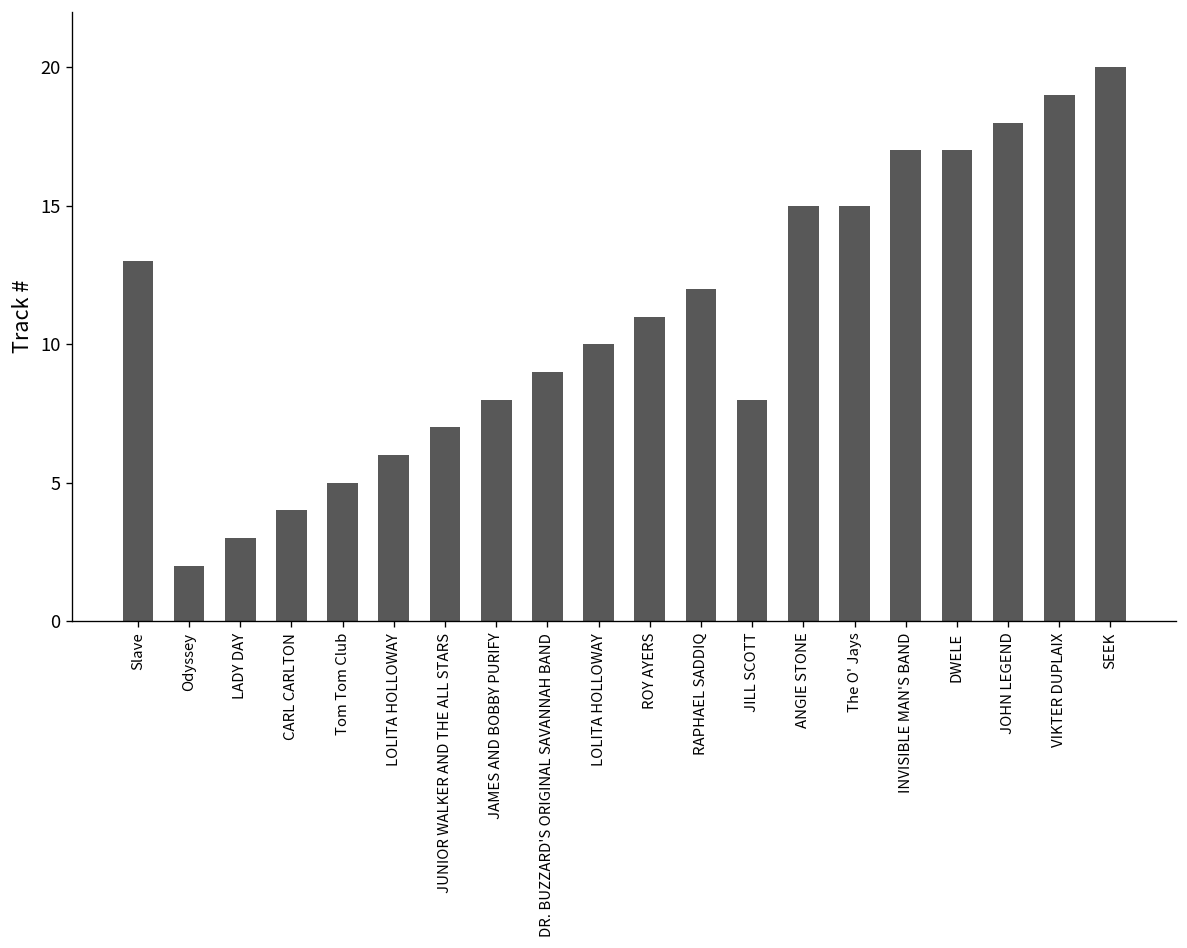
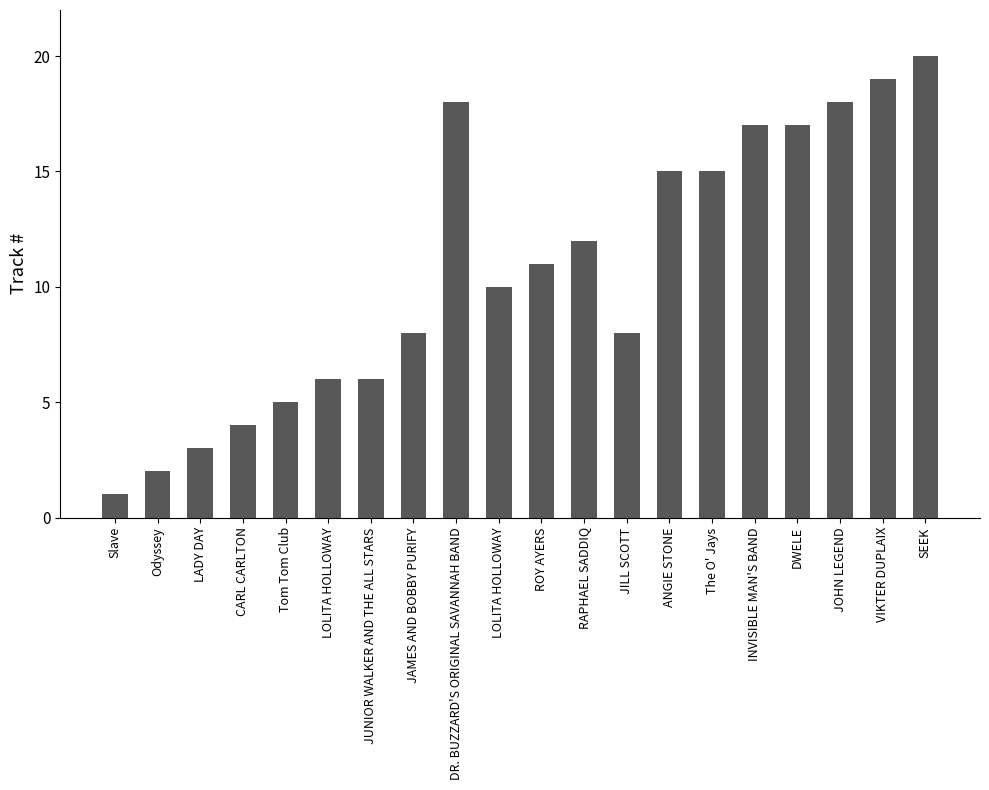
  {
-   "Slave": 13,
+   "Slave": 1,
    "Odyssey": 2,
    "LADY DAY": 3,
    "CARL CARLTON": 4,
    "Tom Tom Club": 5,
-   "JUNIOR WALKER AND THE ALL STARS": 7,
+   "JUNIOR WALKER AND THE ALL STARS": 6,
    "JAMES AND BOBBY PURIFY": 8,
-   "DR. BUZZARD'S ORIGINAL SAVANNAH BAND": 9,
+   "DR. BUZZARD'S ORIGINAL SAVANNAH BAND": 18,
    "ROY AYERS": 11,
    "RAPHAEL SADDIQ": 12,
    "JILL SCOTT": 8,
    "ANGIE STONE": 15,
    "The O' Jays": 15,
    "INVISIBLE MAN'S BAND": 17,
    "DWELE": 17,
    "JOHN LEGEND": 18,
    "VIKTER DUPLAIX": 19,
    "SEEK": 20
  }
